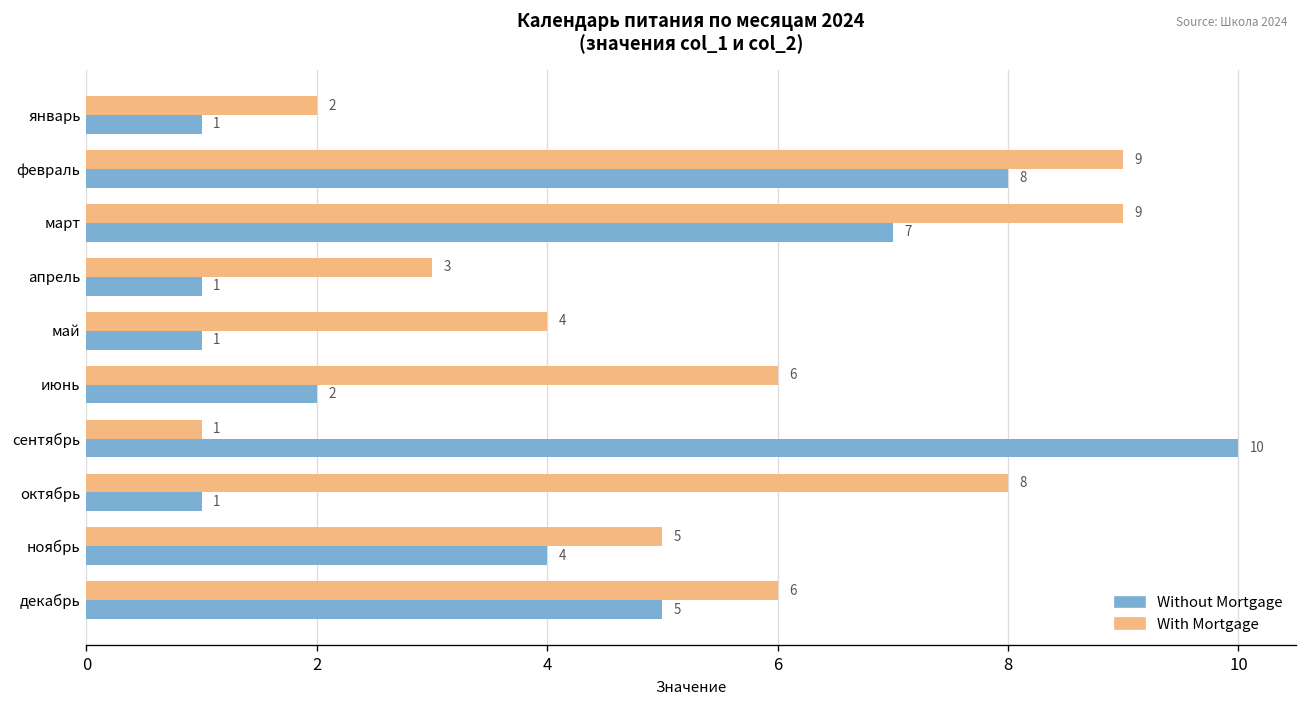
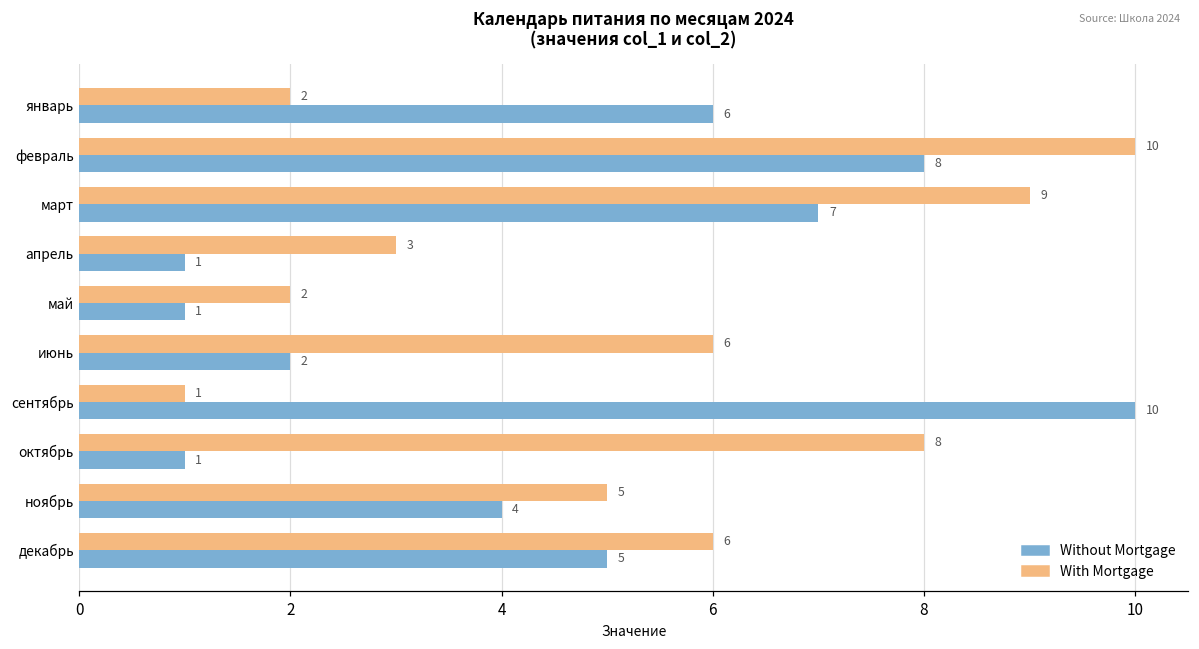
  {
    "Without Mortgage": {
-     "январь": 1,
+     "январь": 6,
      "февраль": 8,
      "март": 7,
      "апрель": 1,
      "май": 1,
      "июнь": 2,
      "сентябрь": 10,
      "октябрь": 1,
      "ноябрь": 4,
      "декабрь": 5
    },
    "With Mortgage": {
      "январь": 2,
-     "февраль": 9,
+     "февраль": 10,
      "март": 9,
      "апрель": 3,
-     "май": 4,
+     "май": 2,
      "июнь": 6,
      "сентябрь": 1,
      "октябрь": 8,
      "ноябрь": 5,
      "декабрь": 6
    }
  }
